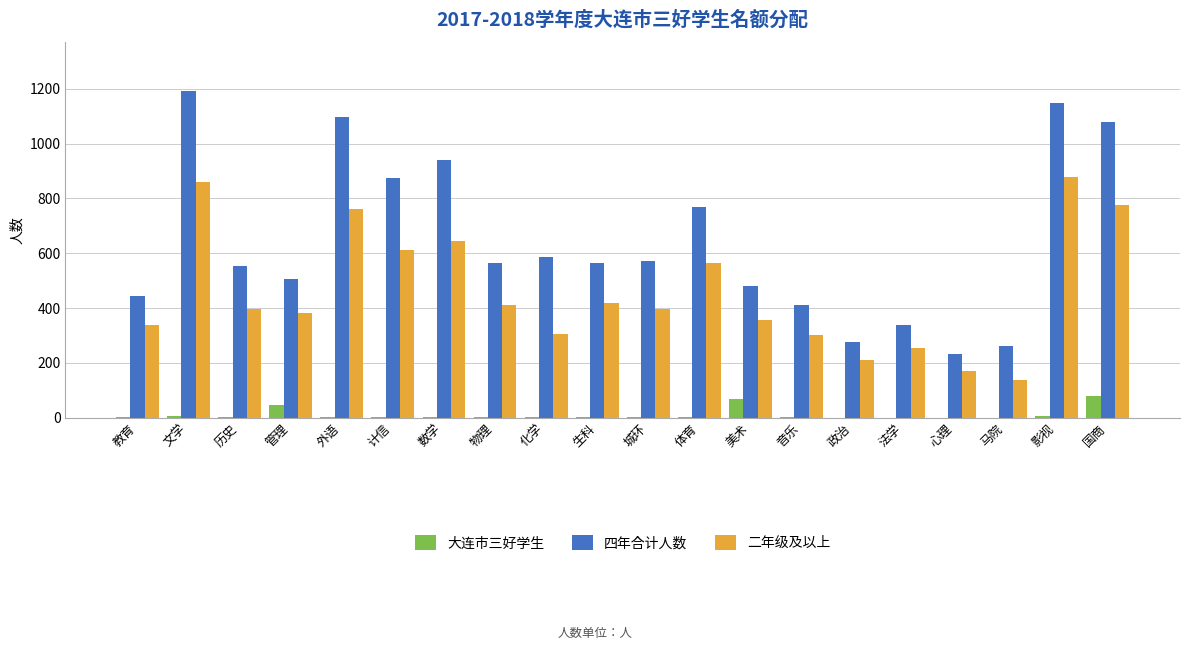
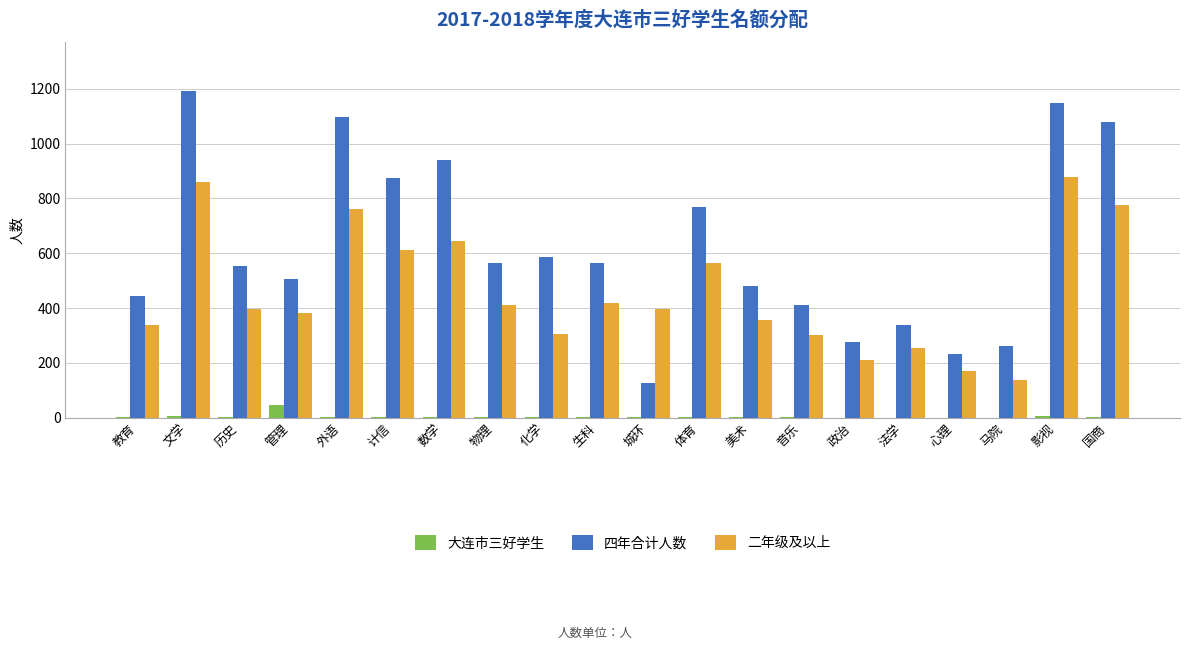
  {
    "大连市三好学生": {
      "管理": 50,
-     "美术": 70,
-     "国商": 80
+     "美术": 0,
+     "国商": 0
    },
    "四年合计人数": {
      "教育": 450,
      "文学": 1190,
      "历史": 550,
      "管理": 510,
      "外语": 1100,
      "计信": 870,
      "数学": 940,
      "物理": 560,
      "化学": 590,
      "生科": 560,
-     "城环": 570,
+     "城环": 130,
      "体育": 770,
      "美术": 480,
      "音乐": 410,
      "政治": 280,
      "法学": 340,
      "心理": 230,
      "马院": 260,
      "影视": 1150,
      "国商": 1080
    },
    "二年级及以上": {
      "教育": 340,
      "文学": 860,
      "历史": 400,
      "管理": 380,
      "外语": 760,
      "计信": 610,
      "数学": 650,
      "物理": 410,
      "化学": 310,
      "生科": 420,
      "城环": 400,
      "体育": 560,
      "美术": 360,
      "音乐": 300,
      "政治": 210,
      "法学": 250,
      "心理": 170,
      "马院": 140,
      "影视": 880,
      "国商": 780
    }
  }
